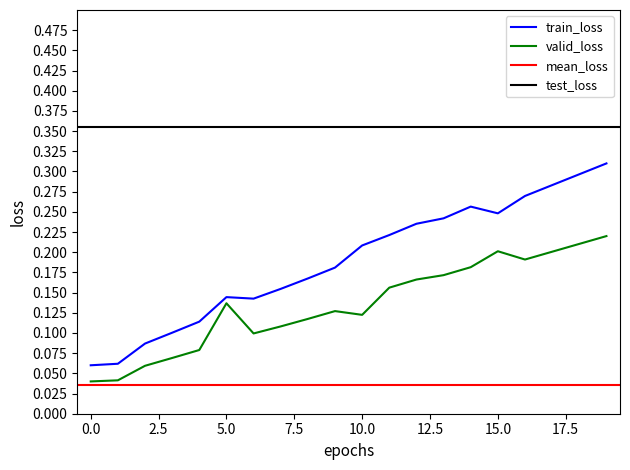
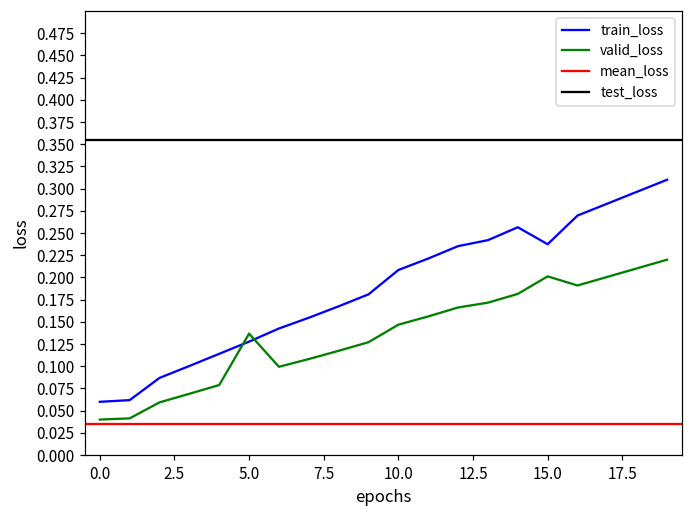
  {
    "train_loss": {
      "0.0": 0.06,
-     "5.0": 0.14,
+     "5.0": 0.13,
      "10.0": 0.21,
-     "15.0": 0.25
+     "15.0": 0.24
    },
    "valid_loss": {
      "0.0": 0.04,
      "5.0": 0.14,
-     "10.0": 0.12,
+     "10.0": 0.15,
      "15.0": 0.20
    }
  }
